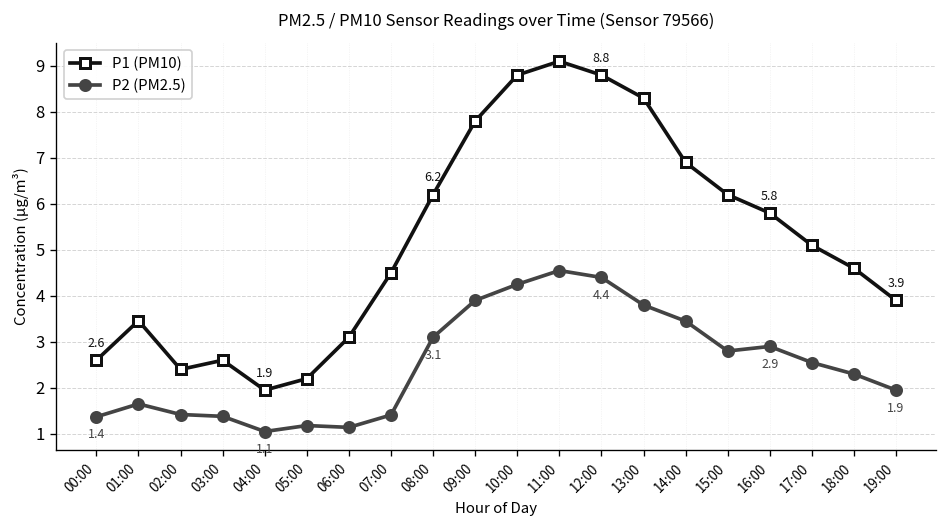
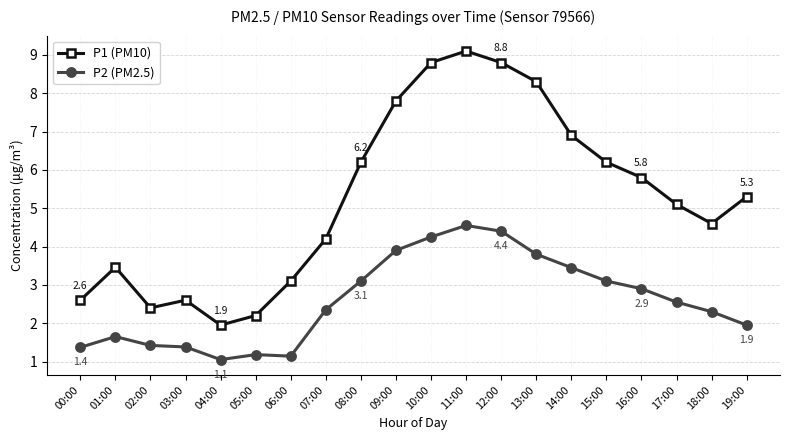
  {
    "P1 (PM10)": {
      "00:00": 2.6,
      "04:00": 1.9,
-     "07:00": 4.5,
+     "07:00": 4.2,
      "08:00": 6.2,
      "12:00": 8.8,
      "16:00": 5.8,
-     "19:00": 3.9
+     "19:00": 5.3
    },
    "P2 (PM2.5)": {
      "01:00": 1.7,
      "02:00": 1.4,
      "03:00": 1.4,
      "05:00": 1.2,
      "06:00": 1.1,
-     "07:00": 1.4,
+     "07:00": 2.4,
      "09:00": 3.9,
      "10:00": 4.3,
      "11:00": 4.6,
      "13:00": 3.8,
      "14:00": 3.5,
-     "15:00": 2.8,
+     "15:00": 3.1,
      "17:00": 2.6,
      "18:00": 2.3
    }
  }
